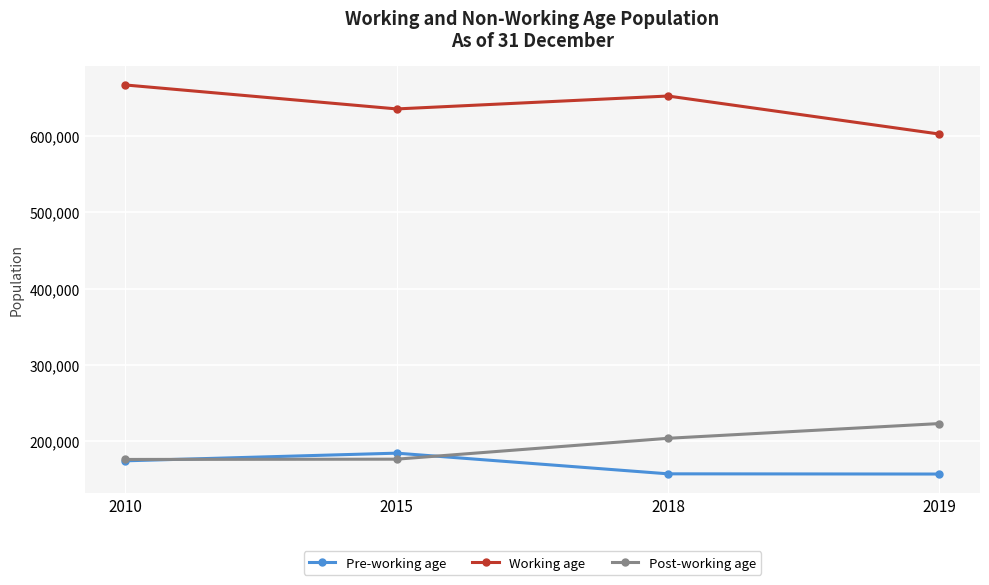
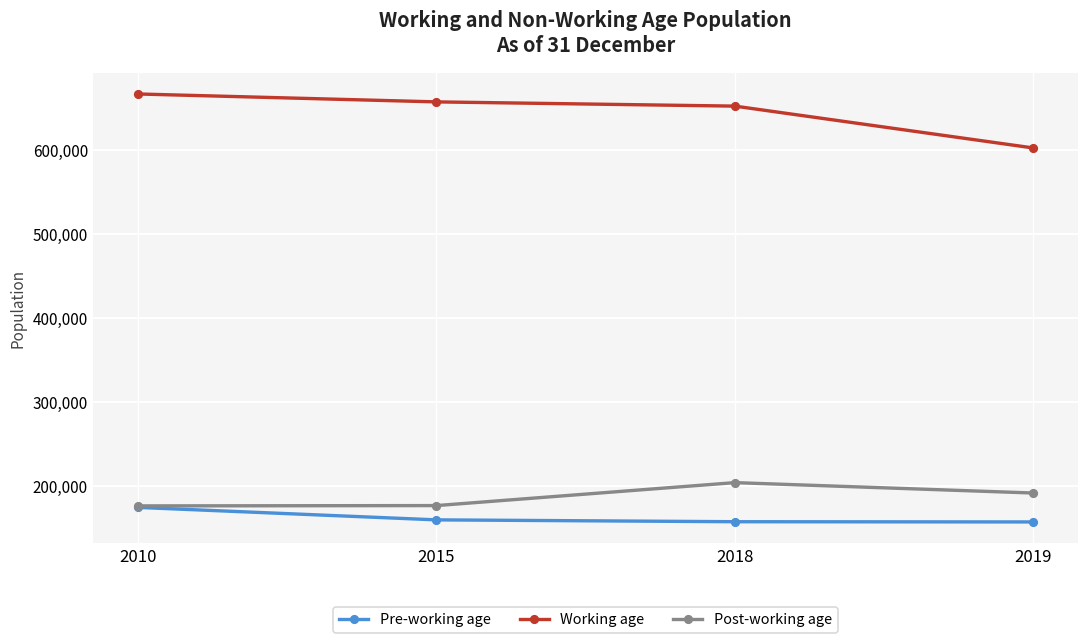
  {
    "Pre-working age": {
-     "2015": "180,000",
+     "2015": "160,000",
      "2018": "160,000",
      "2019": "160,000"
    },
    "Working age": {
      "2010": "670,000",
-     "2015": "640,000",
+     "2015": "660,000",
      "2018": "650,000",
      "2019": "600,000"
    },
    "Post-working age": {
      "2015": "180,000",
      "2018": "200,000",
-     "2019": "220,000"
+     "2019": "190,000"
    }
  }
